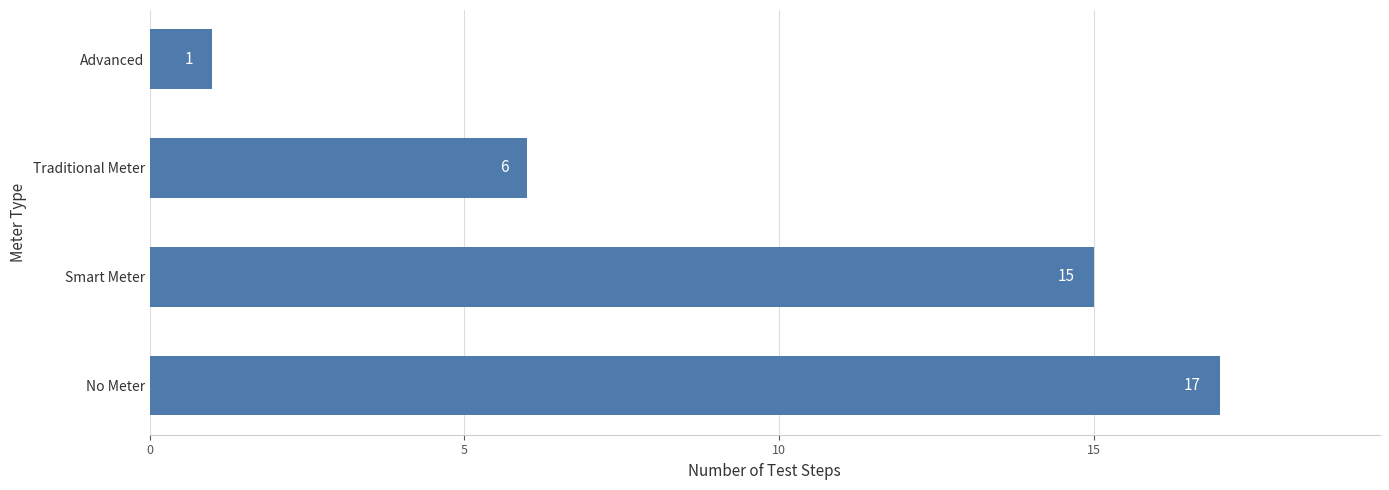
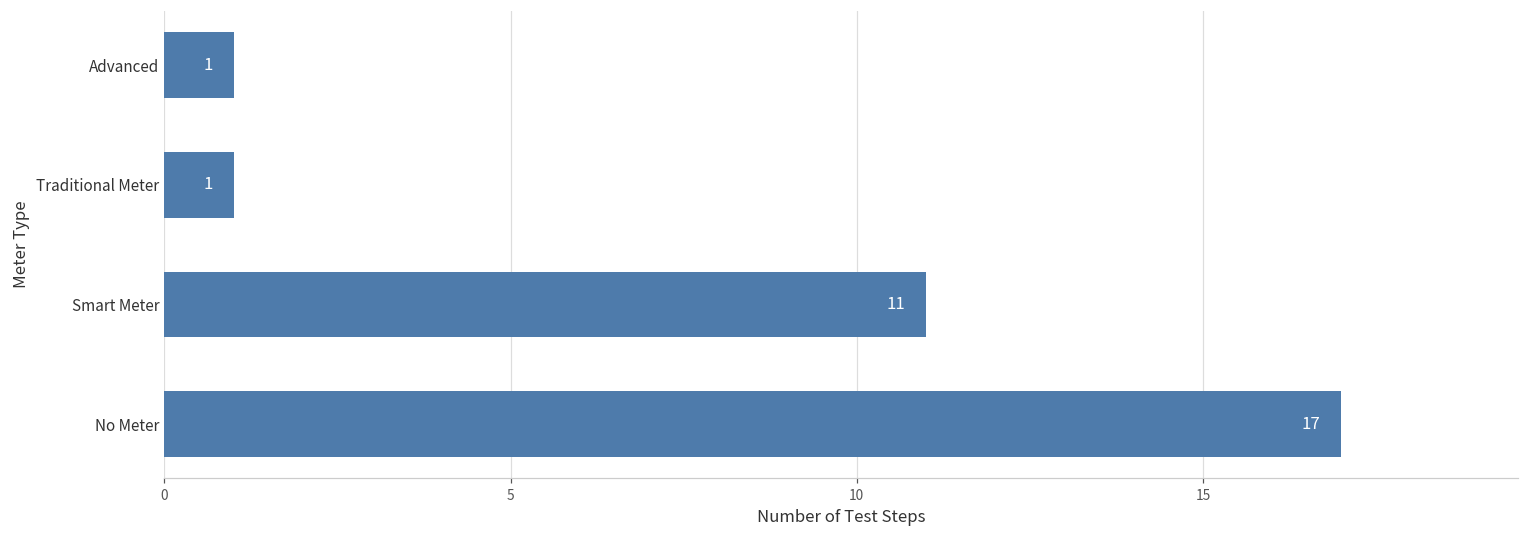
  {
    "Advanced": 1,
-   "Traditional Meter": 6,
-   "Smart Meter": 15,
+   "Traditional Meter": 1,
+   "Smart Meter": 11,
    "No Meter": 17
  }
